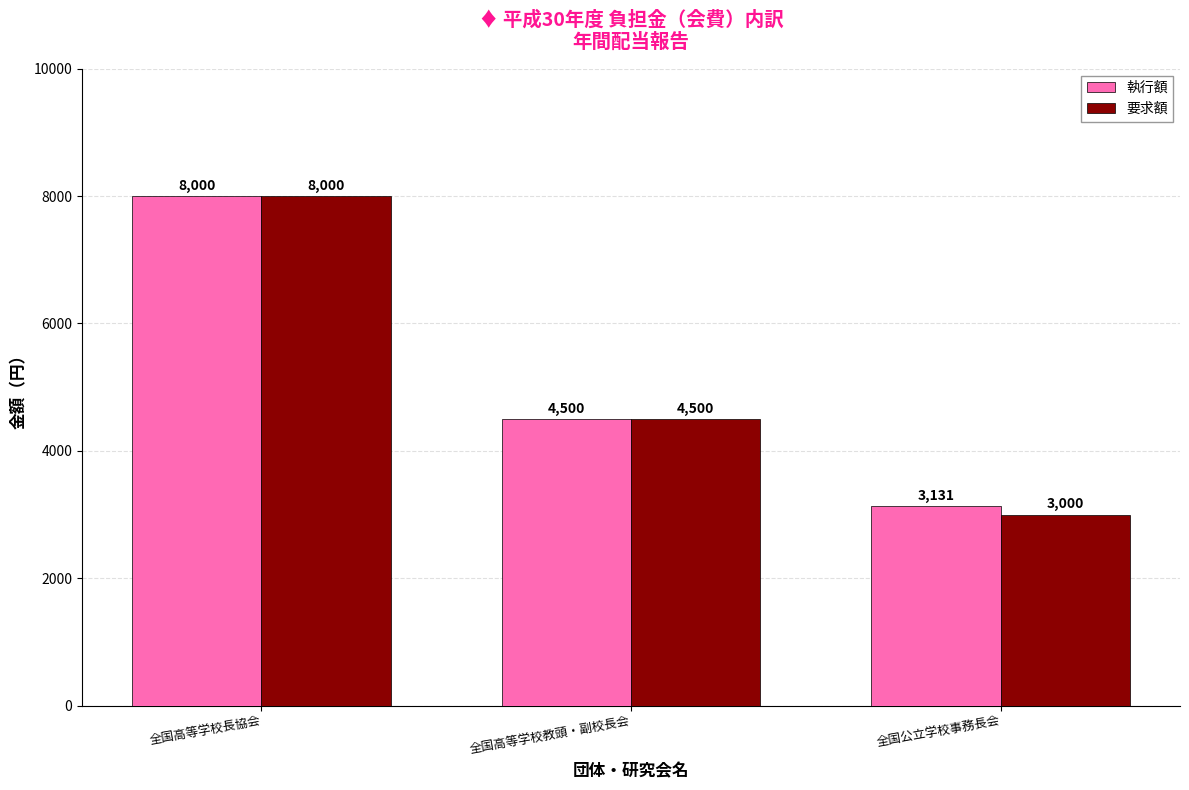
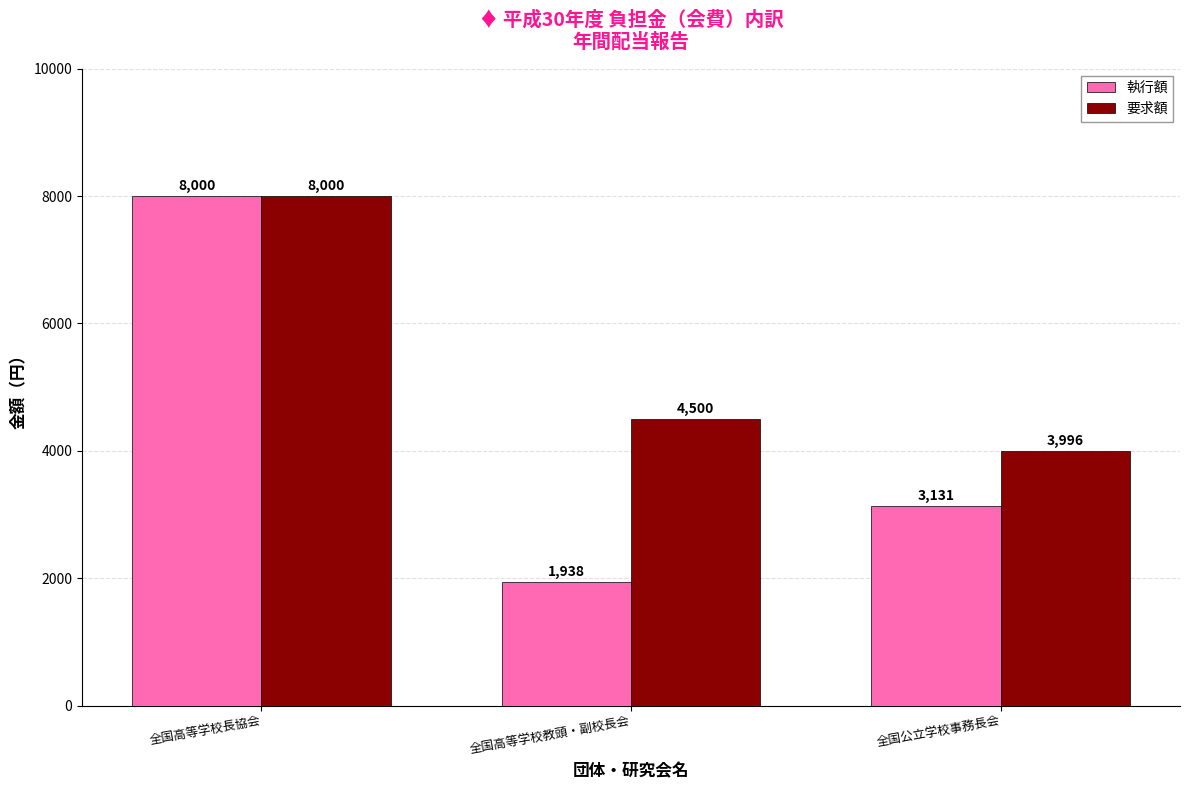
  {
    "執行額": {
      "全国高等学校長協会": "8,000",
-     "全国高等学校教頭・副校長会": "4,500",
+     "全国高等学校教頭・副校長会": "1,938",
      "全国公立学校事務長会": "3,131"
    },
    "要求額": {
      "全国高等学校長協会": "8,000",
      "全国高等学校教頭・副校長会": "4,500",
-     "全国公立学校事務長会": "3,000"
+     "全国公立学校事務長会": "3,996"
    }
  }
